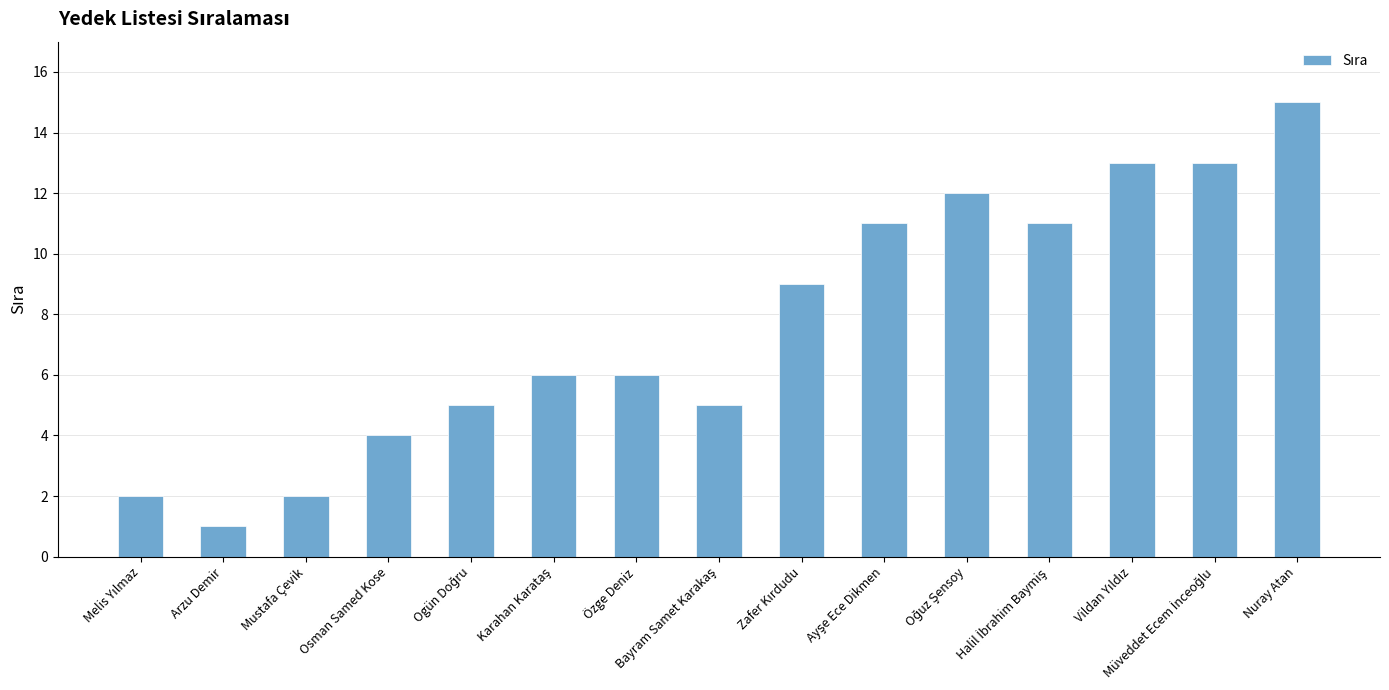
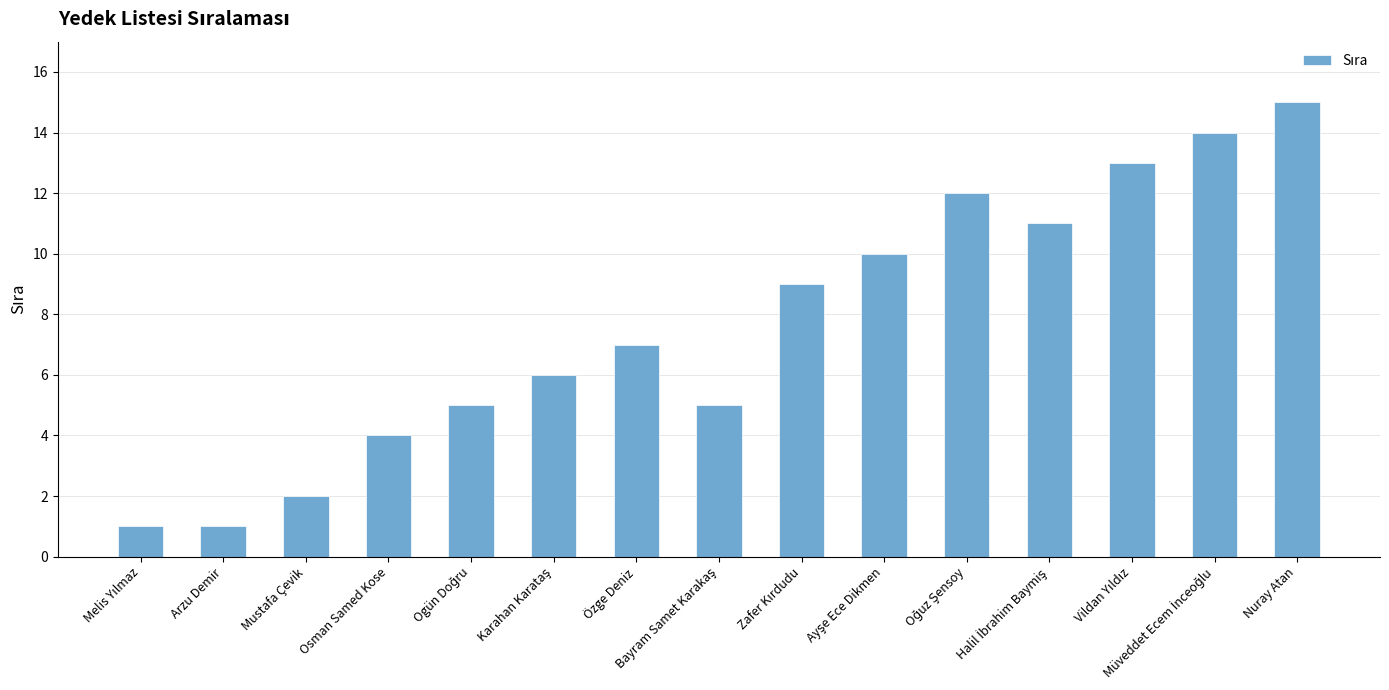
  {
-   "Melis Yılmaz": 2,
+   "Melis Yılmaz": 1,
    "Arzu Demir": 1,
    "Mustafa Çevik": 2,
    "Osman Samed Kose": 4,
    "Ogün Doğru": 5,
    "Karahan Karataş": 6,
-   "Özge Deniz": 6,
+   "Özge Deniz": 7,
    "Bayram Samet Karakaş": 5,
    "Zafer Kırdudu": 9,
-   "Ayşe Ece Dikmen": 11,
+   "Ayşe Ece Dikmen": 10,
    "Oğuz Şensoy": 12,
    "Halil İbrahim Baymiş": 11,
    "Vildan Yıldız": 13,
-   "Müveddet Ecem İnceoğlu": 13,
+   "Müveddet Ecem İnceoğlu": 14,
    "Nuray Atan": 15
  }
